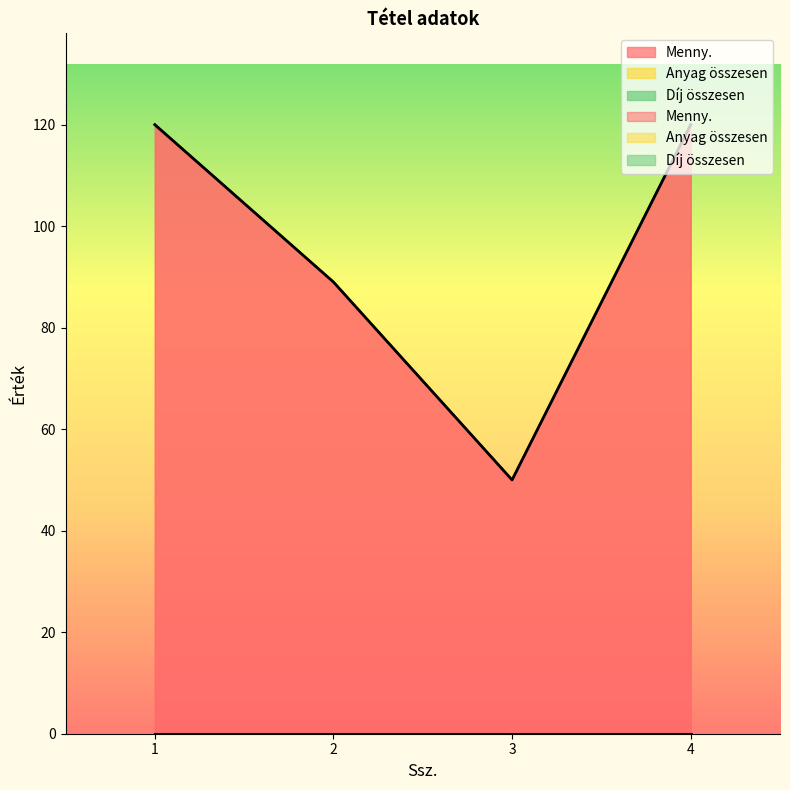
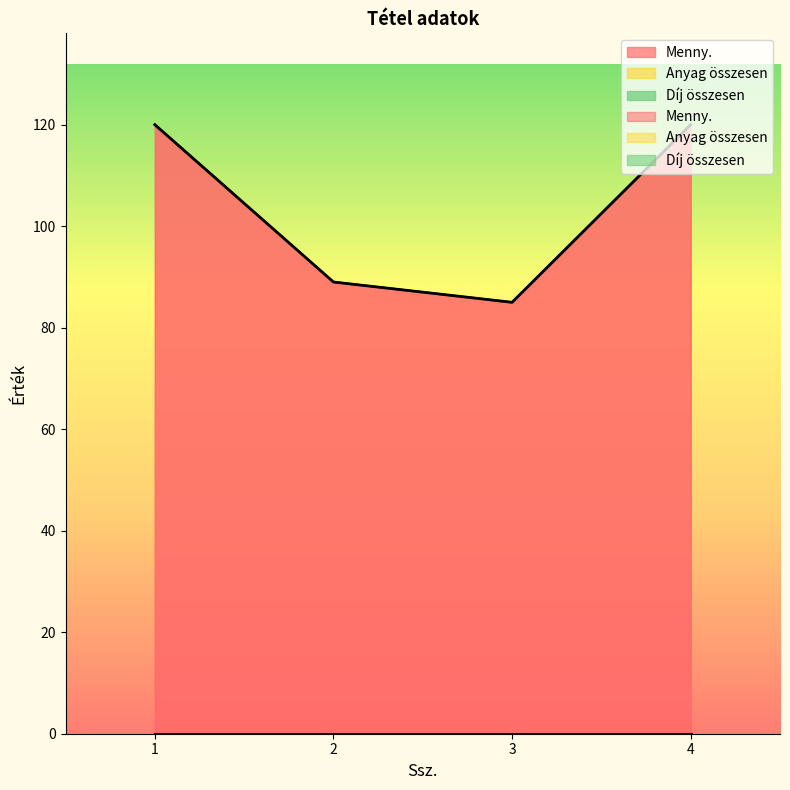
  {
    "Menny.": {
      "1": 120,
      "2": 89,
-     "3": 50
+     "3": 85
    },
    "Díj összesen": {
      "1": 0,
      "2": 0,
      "3": 0,
      "4": 0
    }
  }
